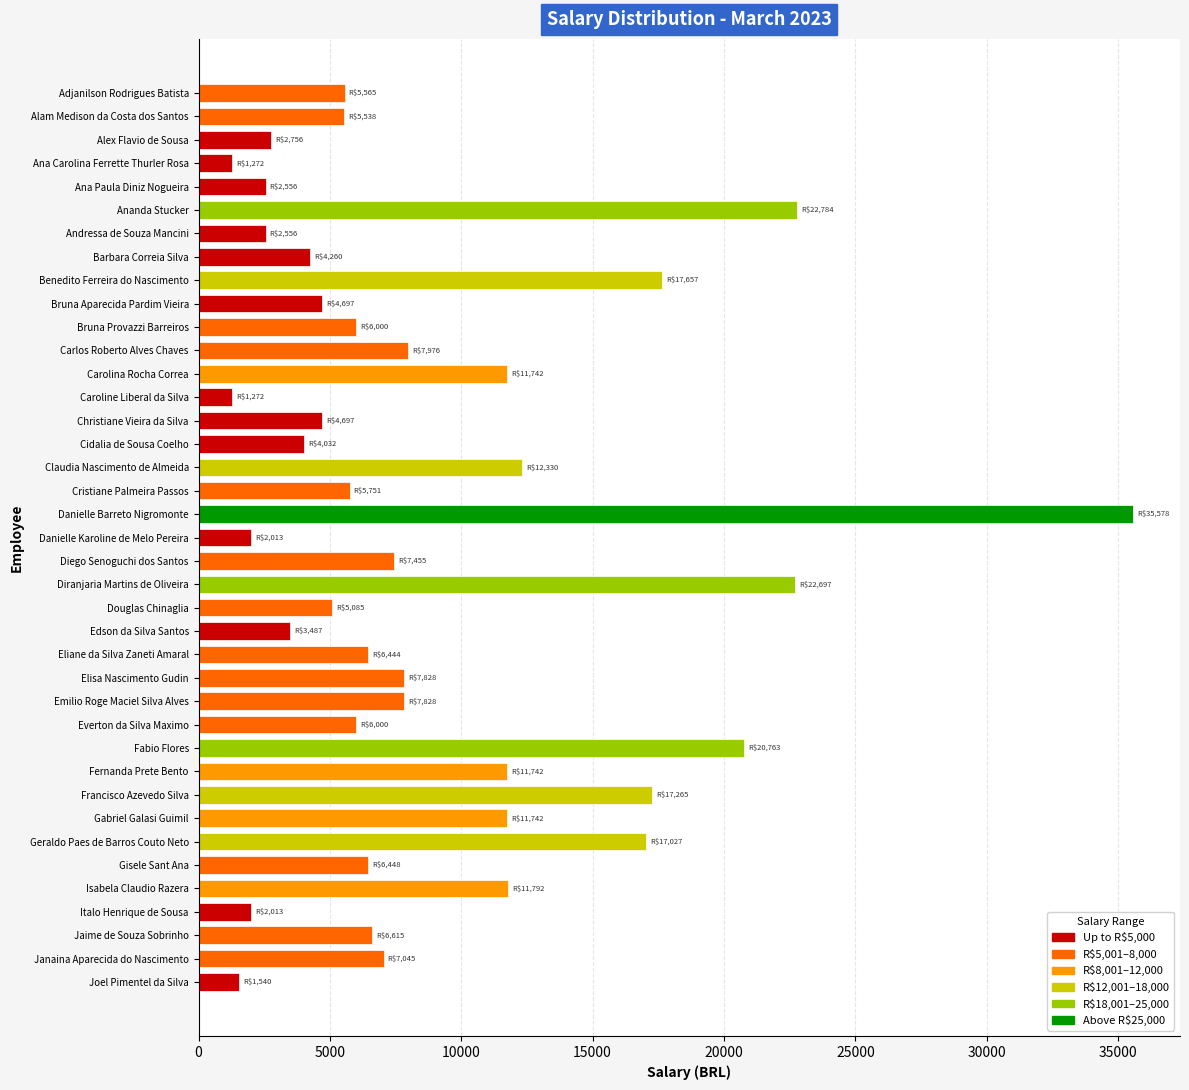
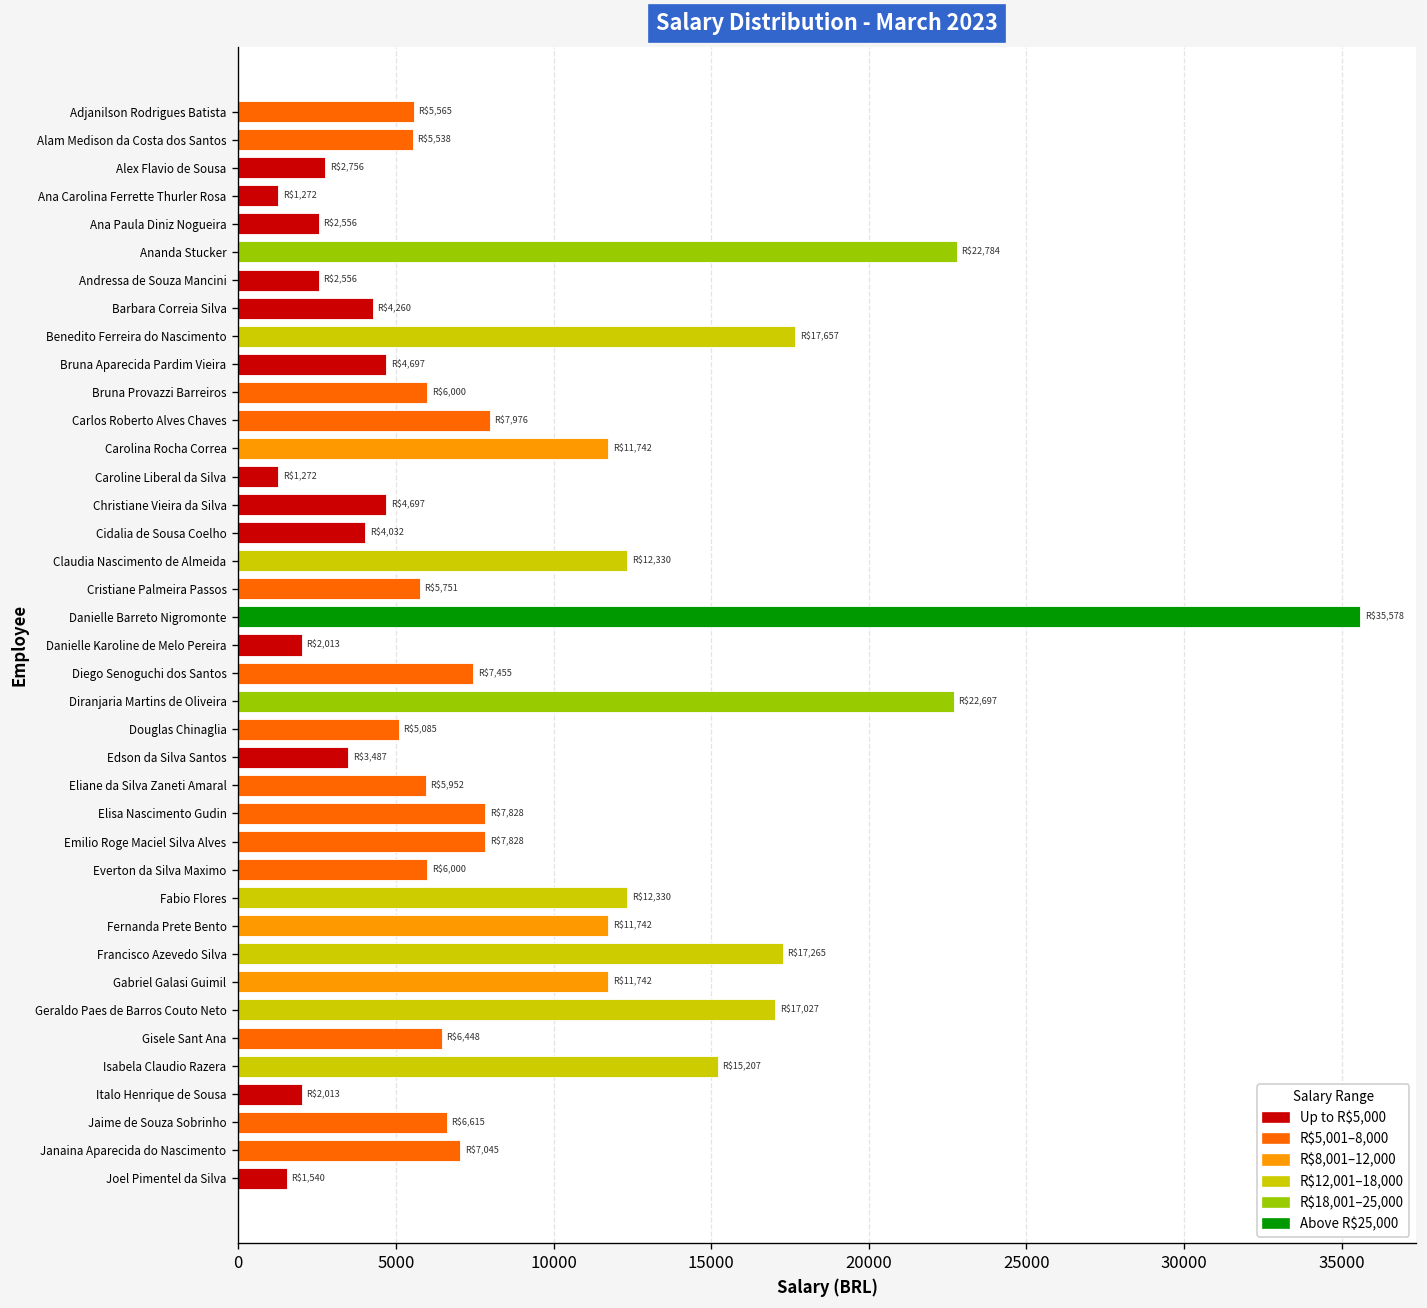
  {
    "Adjanilson Rodrigues Batista": "$5,565",
    "Alam Medison da Costa dos Santos": "$5,538",
    "Alex Flavio de Sousa": "$2,756",
    "Ana Carolina Ferrette Thurler Rosa": "$1,272",
    "Ana Paula Diniz Nogueira": "$2,556",
    "Ananda Stucker": "$22,784",
    "Andressa de Souza Mancini": "$2,556",
    "Barbara Correia Silva": "$4,260",
    "Benedito Ferreira do Nascimento": "$17,657",
    "Bruna Aparecida Pardim Vieira": "$4,697",
    "Bruna Provazzi Barreiros": "$6,000",
    "Carlos Roberto Alves Chaves": "$7,976",
    "Carolina Rocha Correa": "$11,742",
    "Caroline Liberal da Silva": "$1,272",
    "Christiane Vieira da Silva": "$4,697",
    "Cidalia de Sousa Coelho": "$4,032",
    "Claudia Nascimento de Almeida": "$12,330",
    "Cristiane Palmeira Passos": "$5,751",
    "Danielle Barreto Nigromonte": "$35,578",
    "Danielle Karoline de Melo Pereira": "$2,013",
    "Diego Senoguchi dos Santos": "$7,455",
    "Diranjaria Martins de Oliveira": "$22,697",
    "Douglas Chinaglia": "$5,085",
    "Edson da Silva Santos": "$3,487",
-   "Eliane da Silva Zaneti Amaral": "$6,444",
+   "Eliane da Silva Zaneti Amaral": "$5,952",
    "Elisa Nascimento Gudin": "$7,828",
    "Emilio Roge Maciel Silva Alves": "$7,828",
    "Everton da Silva Maximo": "$6,000",
-   "Fabio Flores": "$20,763",
+   "Fabio Flores": "$12,330",
    "Fernanda Prete Bento": "$11,742",
    "Francisco Azevedo Silva": "$17,265",
    "Gabriel Galasi Guimil": "$11,742",
    "Geraldo Paes de Barros Couto Neto": "$17,027",
    "Gisele Sant Ana": "$6,448",
-   "Isabela Claudio Razera": "$11,792",
+   "Isabela Claudio Razera": "$15,207",
    "Italo Henrique de Sousa": "$2,013",
    "Jaime de Souza Sobrinho": "$6,615",
    "Janaina Aparecida do Nascimento": "$7,045",
    "Joel Pimentel da Silva": "$1,540"
  }
